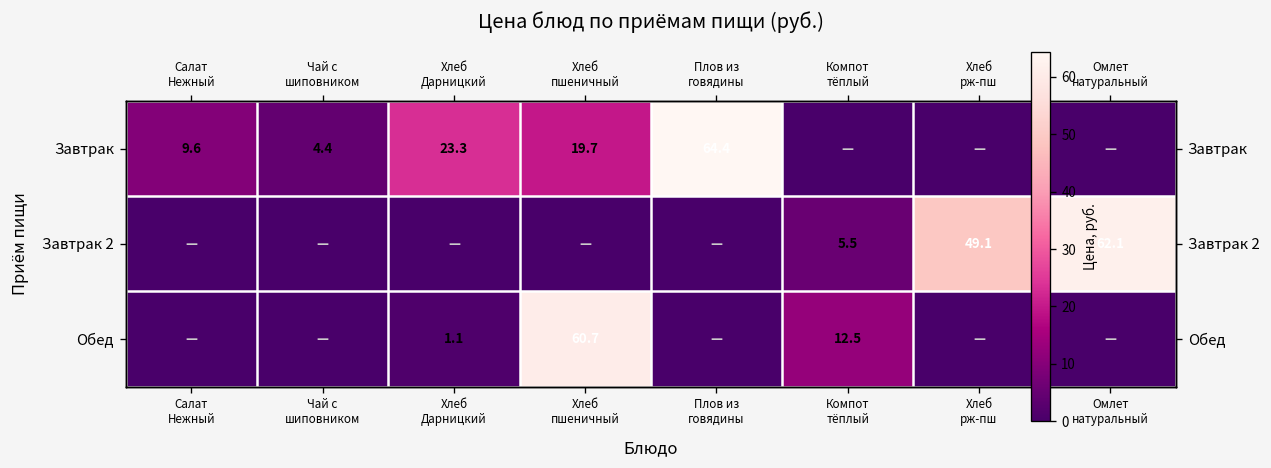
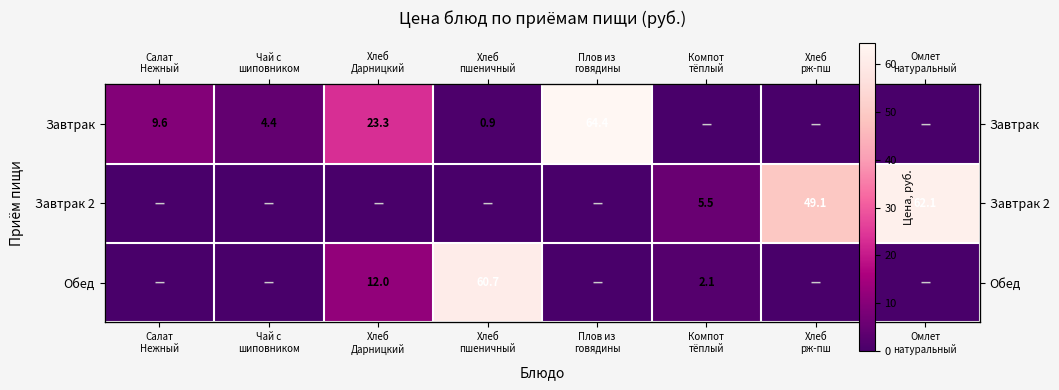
  {
    "Завтрак": {
      "Салат Нежный": 9.6,
      "Чай с шиповником": 4.4,
      "Хлеб Дарницкий": 23.3,
-     "Хлеб пшеничный": 19.7
+     "Хлеб пшеничный": 0.9
    },
    "Завтрак 2": {
      "Компот тёплый": 5.5,
      "Хлеб рж-пш": 49.1
    },
    "Обед": {
-     "Хлеб Дарницкий": 1.1,
-     "Компот тёплый": 12.5
+     "Хлеб Дарницкий": 12.0,
+     "Компот тёплый": 2.1
    }
  }
